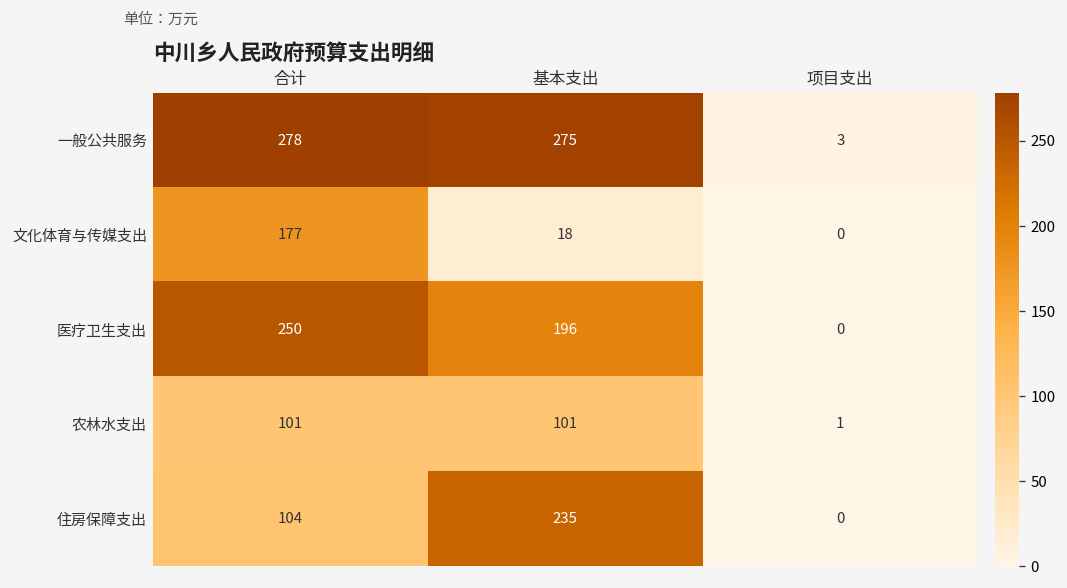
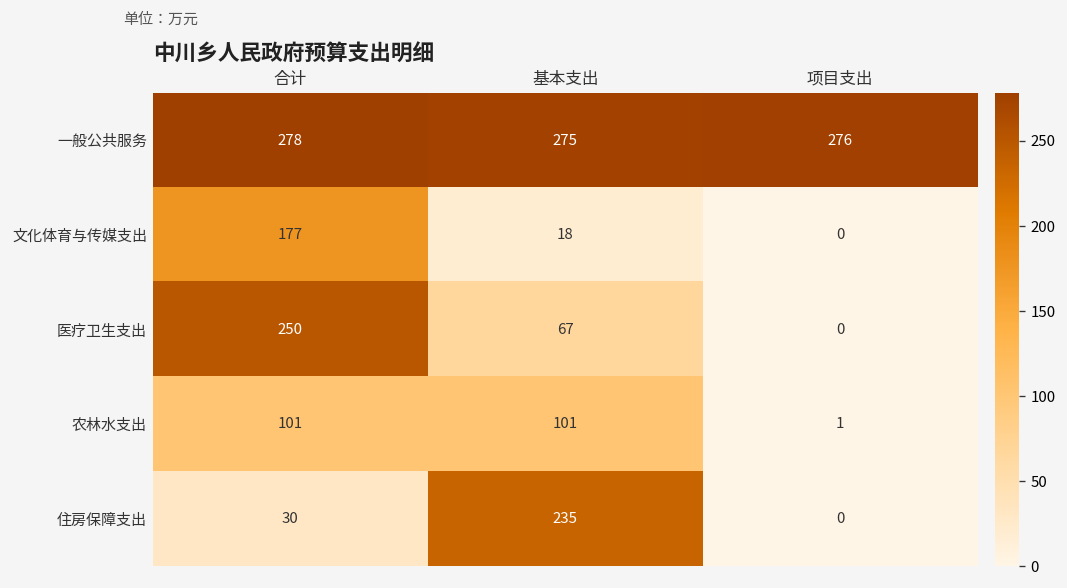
  {
    "一般公共服务": {
      "合计": 278,
      "基本支出": 275,
-     "项目支出": 3
+     "项目支出": 276
    },
    "文化体育与传媒支出": {
      "合计": 177,
      "基本支出": 18,
      "项目支出": 0
    },
    "医疗卫生支出": {
      "合计": 250,
-     "基本支出": 196,
+     "基本支出": 67,
      "项目支出": 0
    },
    "农林水支出": {
      "合计": 101,
      "基本支出": 101,
      "项目支出": 1
    },
    "住房保障支出": {
-     "合计": 104,
+     "合计": 30,
      "基本支出": 235,
      "项目支出": 0
    }
  }
